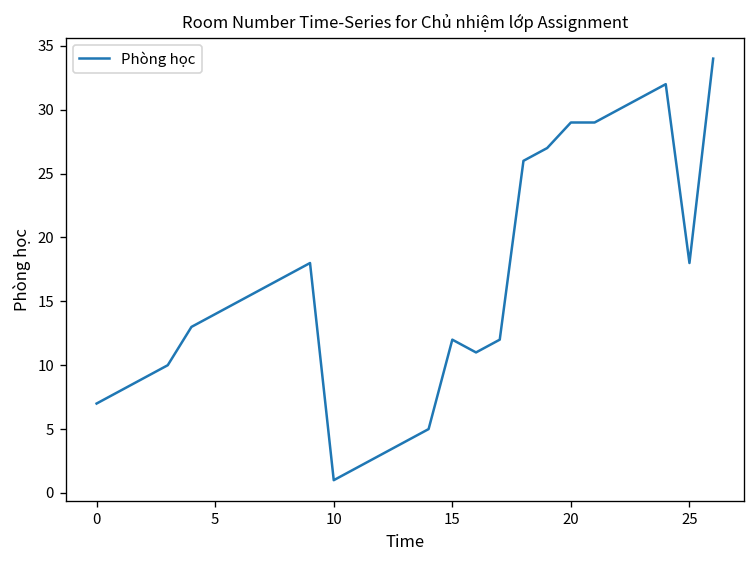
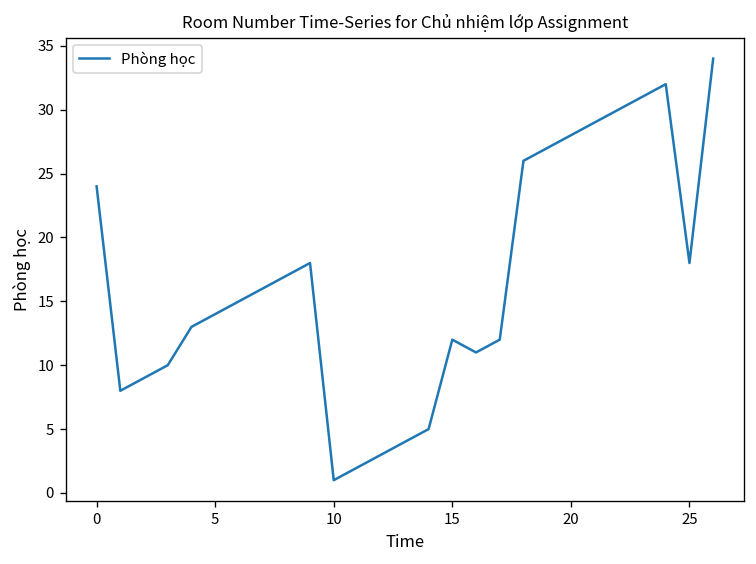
  {
-   "0": 7,
+   "0": 24,
    "5": 14,
    "10": 1,
    "15": 12,
-   "20": 29,
+   "20": 28,
    "25": 18
  }
